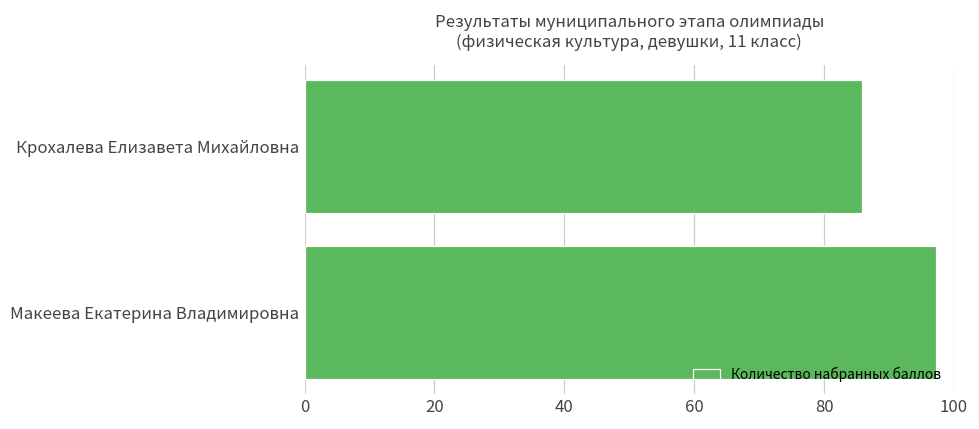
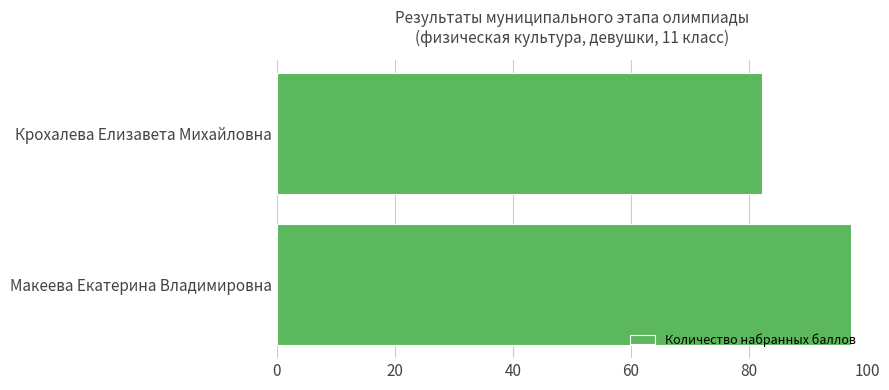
  {
-   "Крохалева Елизавета Михайловна": 86,
+   "Крохалева Елизавета Михайловна": 82,
    "Макеева Екатерина Владимировна": 97
  }
